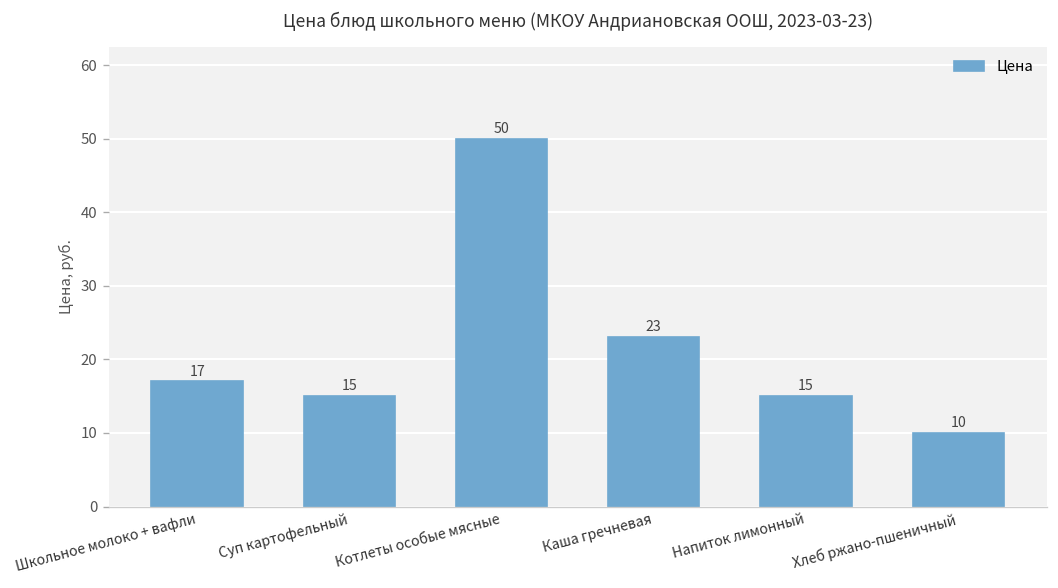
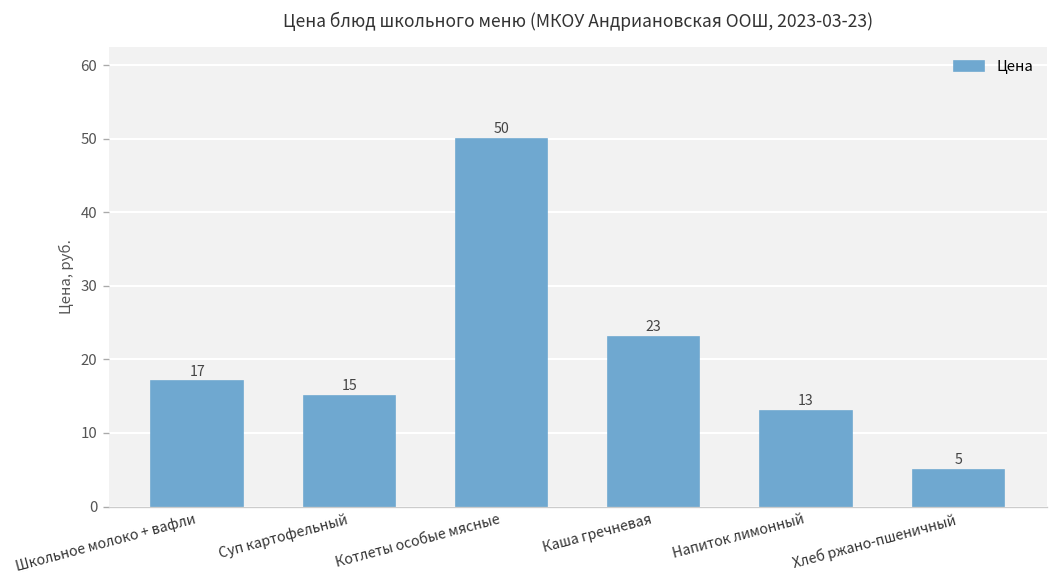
  {
    "Школьное молоко + вафли": 17,
    "Суп картофельный": 15,
    "Котлеты особые мясные": 50,
    "Каша гречневая": 23,
-   "Напиток лимонный": 15,
-   "Хлеб ржано-пшеничный": 10
+   "Напиток лимонный": 13,
+   "Хлеб ржано-пшеничный": 5
  }
